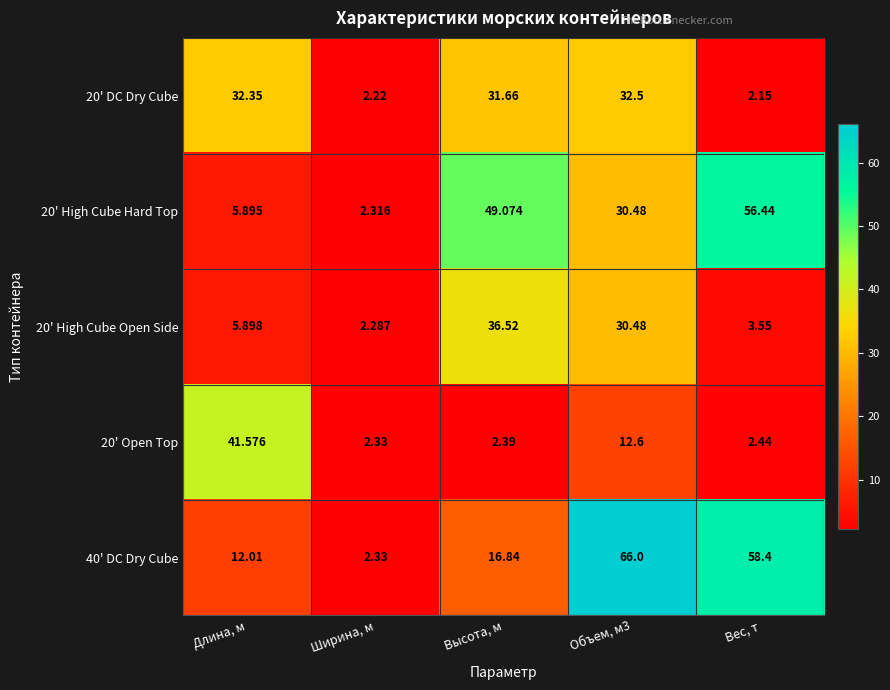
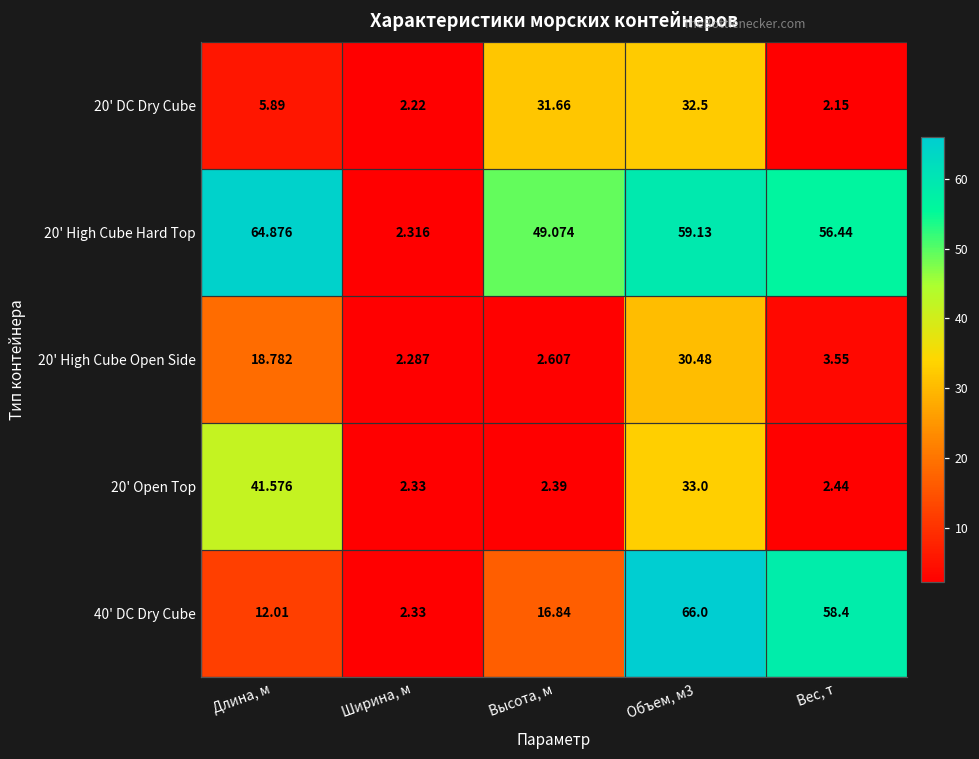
  {
    "20' DC Dry Cube": {
-     "Длина, м": 32.35,
+     "Длина, м": 5.89,
      "Ширина, м": 2.22,
      "Высота, м": 31.66,
      "Объем, м3": 32.5,
      "Вес, т": 2.15
    },
    "20' High Cube Hard Top": {
-     "Длина, м": 5.895,
+     "Длина, м": 64.876,
      "Ширина, м": 2.316,
      "Высота, м": 49.074,
-     "Объем, м3": 30.48,
+     "Объем, м3": 59.13,
      "Вес, т": 56.44
    },
    "20' High Cube Open Side": {
-     "Длина, м": 5.898,
+     "Длина, м": 18.782,
      "Ширина, м": 2.287,
-     "Высота, м": 36.52,
+     "Высота, м": 2.607,
      "Объем, м3": 30.48,
      "Вес, т": 3.55
    },
    "20' Open Top": {
      "Длина, м": 41.576,
      "Ширина, м": 2.33,
      "Высота, м": 2.39,
-     "Объем, м3": 12.6,
+     "Объем, м3": 33.0,
      "Вес, т": 2.44
    },
    "40' DC Dry Cube": {
      "Длина, м": 12.01,
      "Ширина, м": 2.33,
      "Высота, м": 16.84,
      "Объем, м3": 66.0,
      "Вес, т": 58.4
    }
  }
